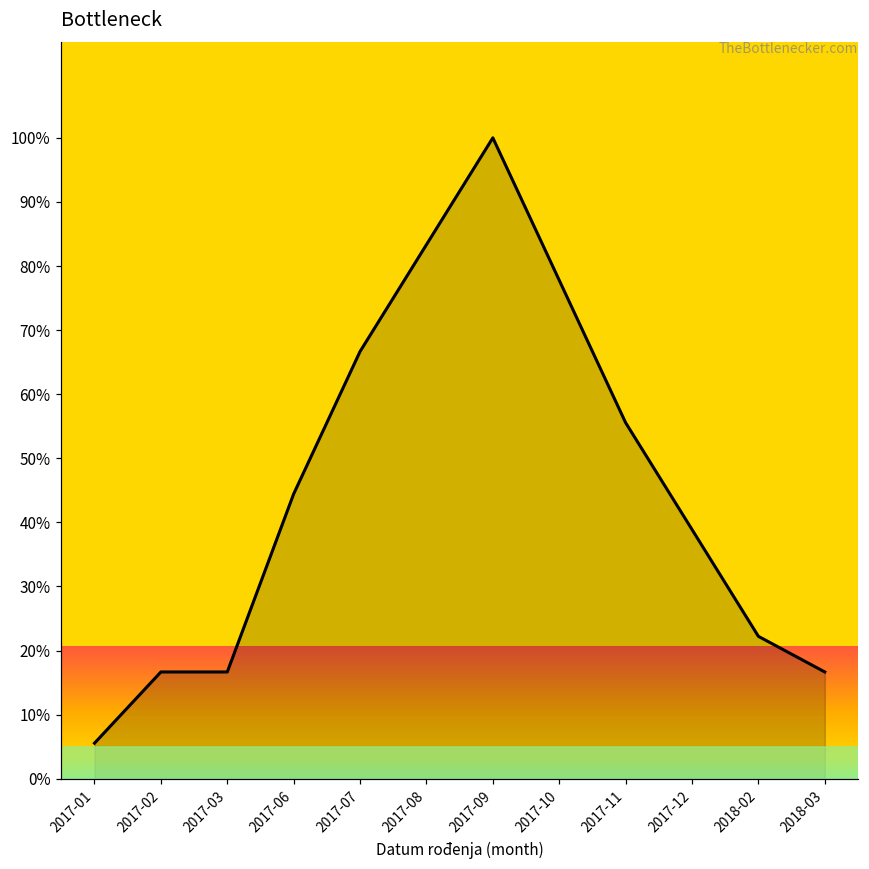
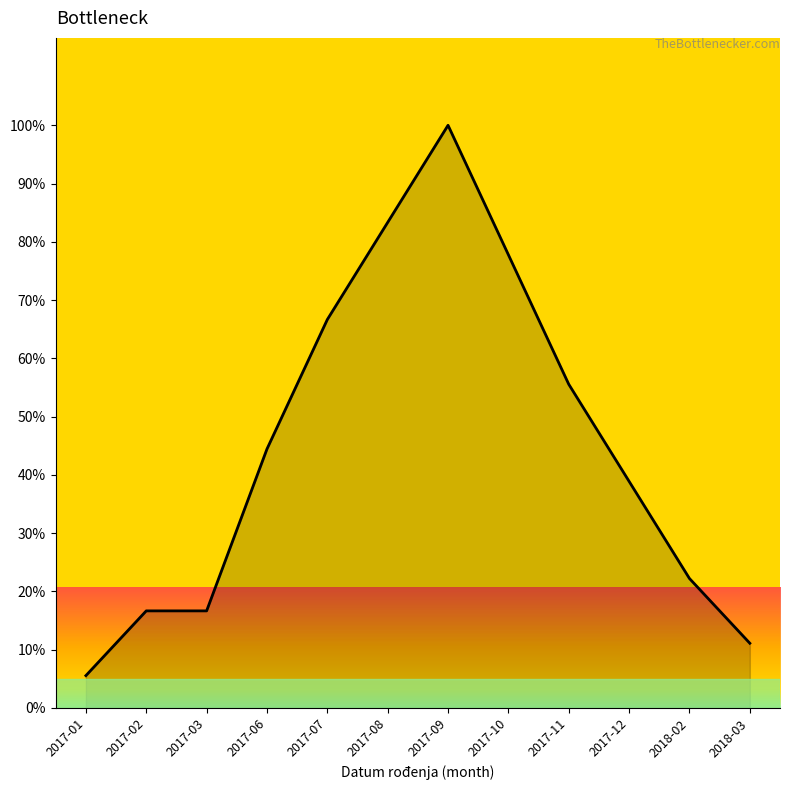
  {
    "2017-01": "6%",
    "2017-02": "17%",
    "2017-03": "17%",
    "2017-06": "44%",
    "2017-07": "67%",
    "2017-08": "83%",
    "2017-09": "100%",
    "2017-10": "78%",
    "2017-11": "56%",
    "2017-12": "39%",
    "2018-02": "22%",
-   "2018-03": "17%"
+   "2018-03": "11%"
  }
